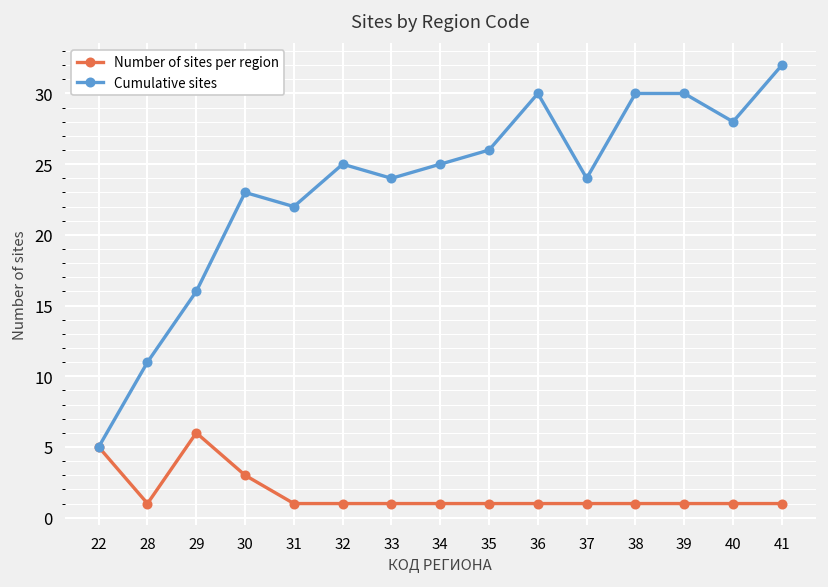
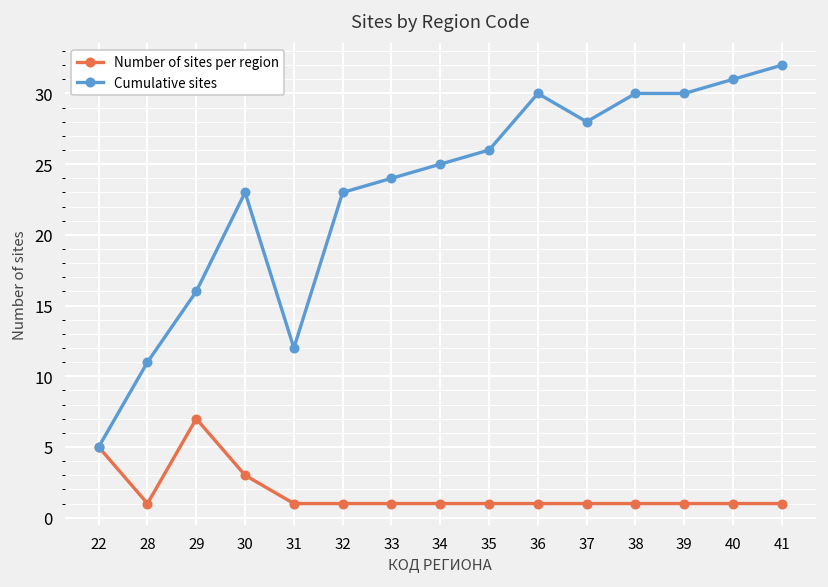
  {
    "Number of sites per region": {
      "28": 1,
-     "29": 6,
+     "29": 7,
      "30": 3,
      "31": 1,
      "32": 1,
      "33": 1,
      "34": 1,
      "35": 1,
      "36": 1,
      "37": 1,
      "38": 1,
      "39": 1,
      "40": 1,
      "41": 1
    },
    "Cumulative sites": {
      "28": 11,
      "29": 16,
      "30": 23,
-     "31": 22,
-     "32": 25,
+     "31": 12,
+     "32": 23,
      "33": 24,
      "34": 25,
      "35": 26,
      "36": 30,
-     "37": 24,
+     "37": 28,
      "38": 30,
      "39": 30,
-     "40": 28,
+     "40": 31,
      "41": 32
    }
  }
